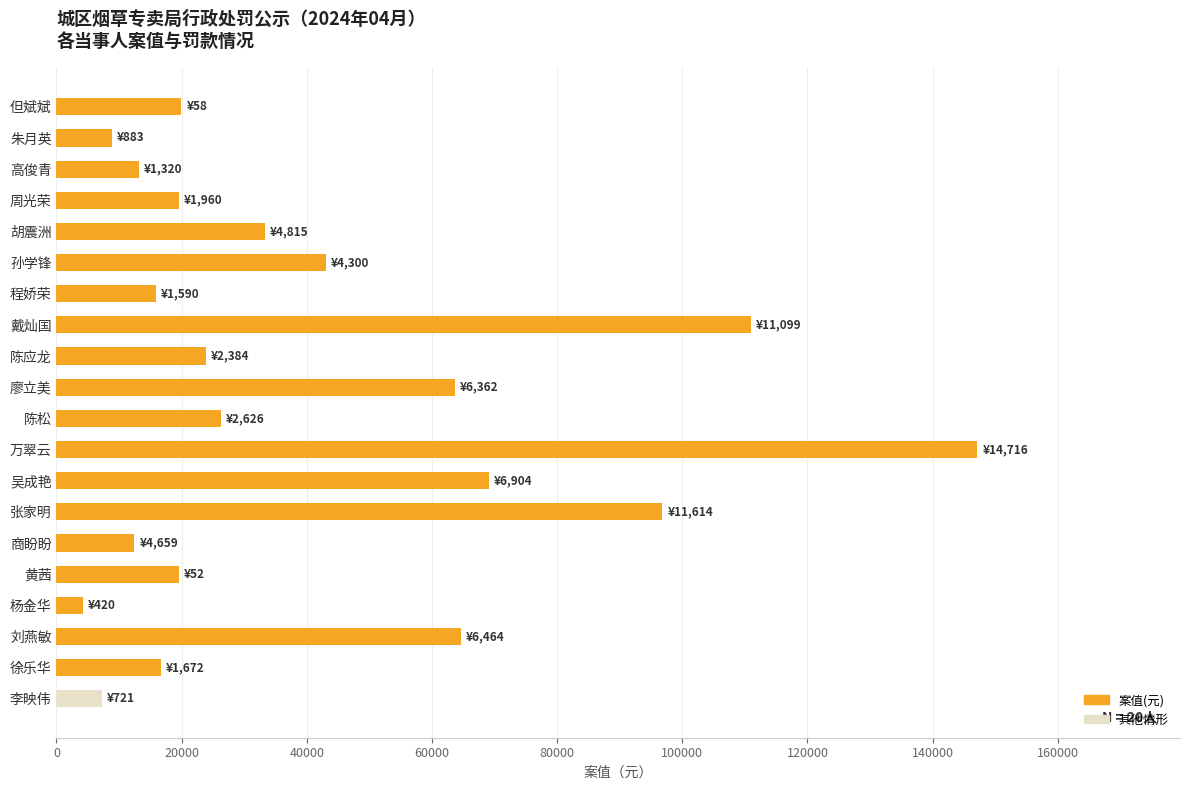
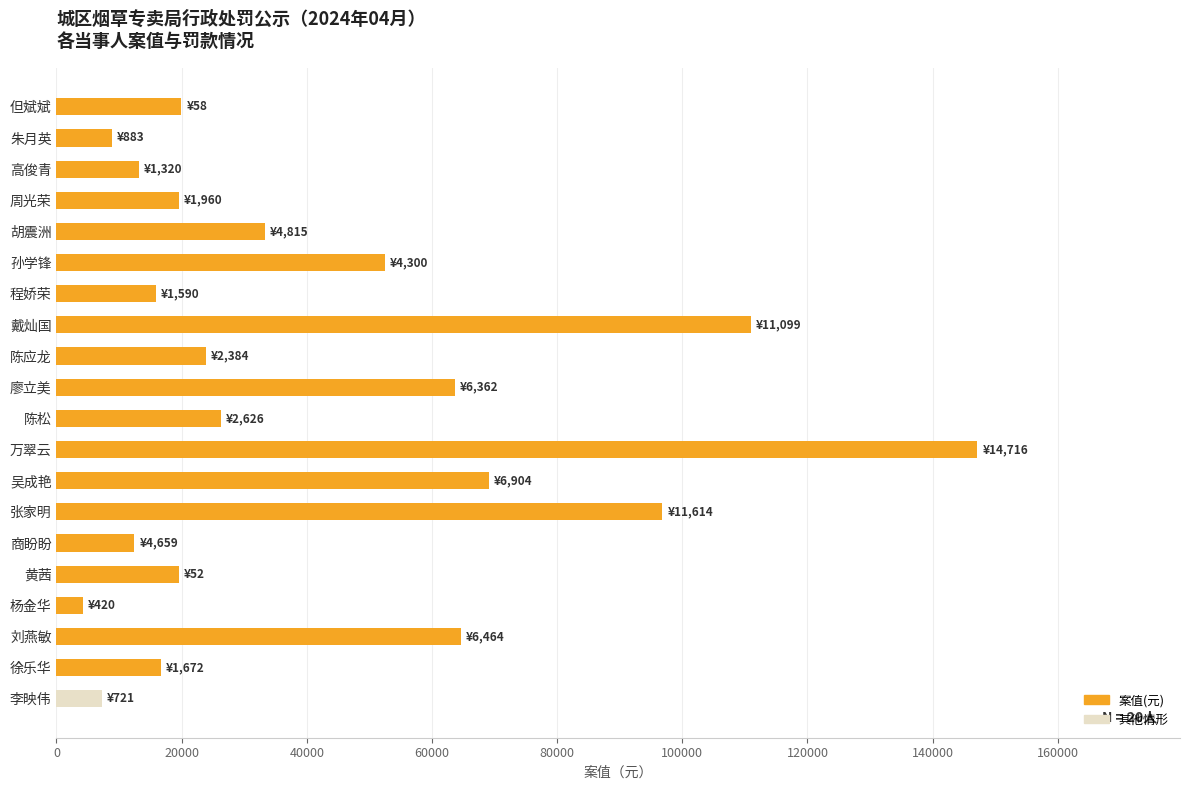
  {
-   "孙学锋": 43000
+   "孙学锋": 53000
  }
